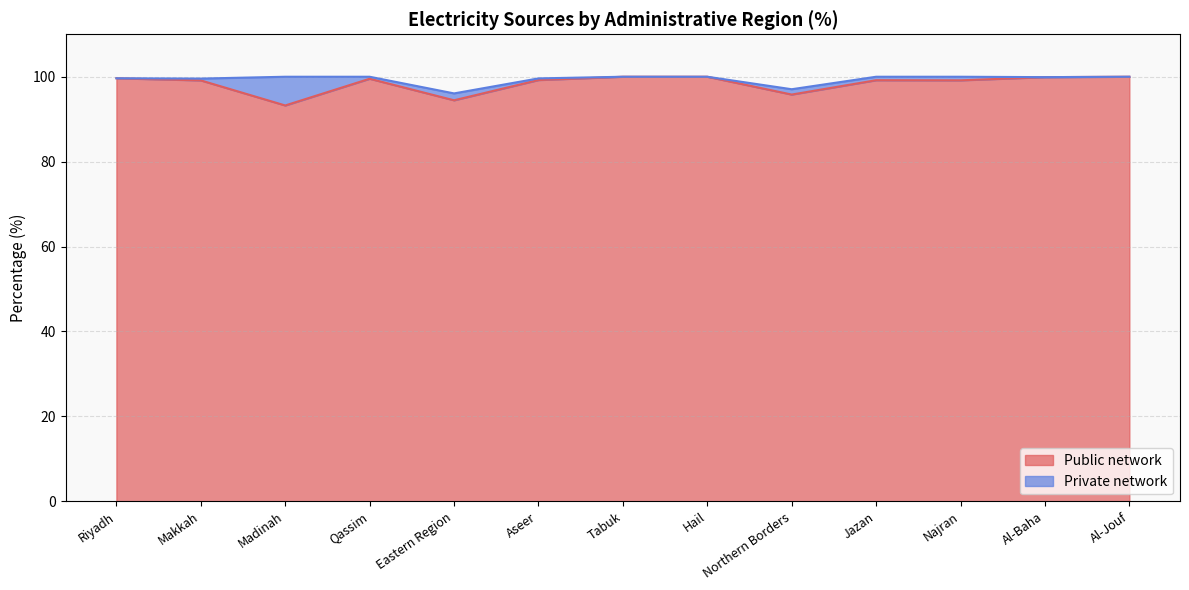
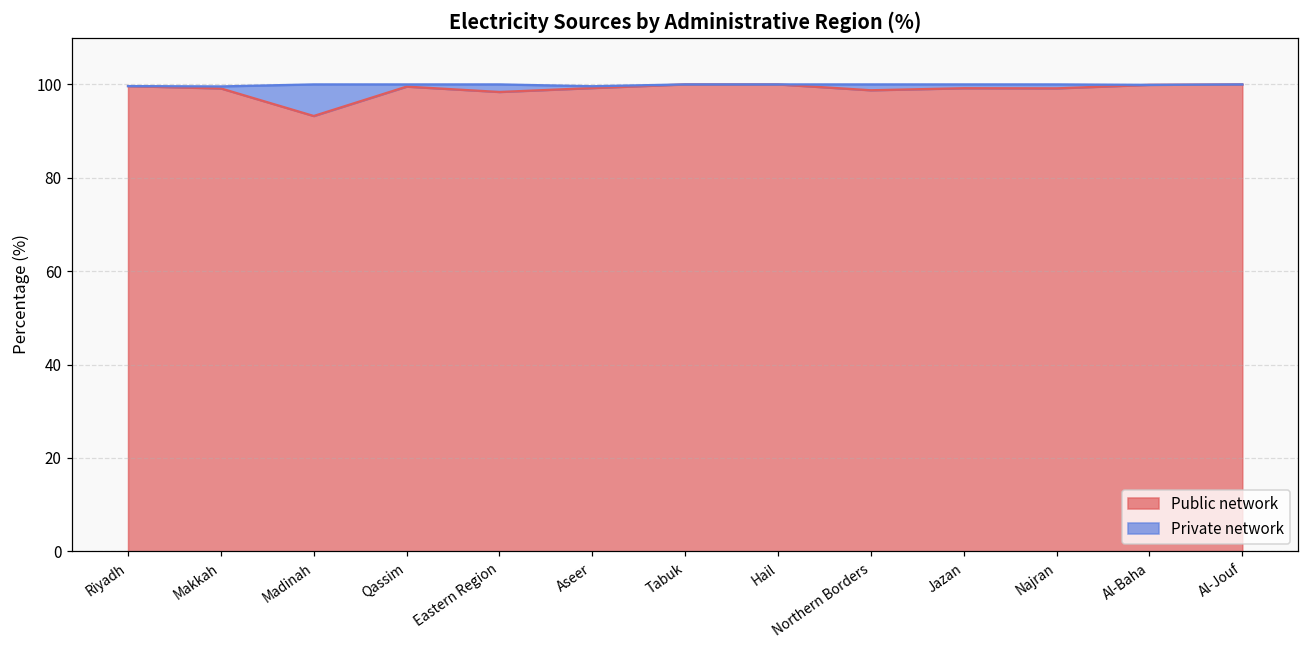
  {
    "Public network": {
      "Madinah": 93,
-     "Eastern Region": 94,
-     "Northern Borders": 96,
+     "Eastern Region": 98,
+     "Northern Borders": 99,
      "Jazan": 99,
      "Najran": 99
    },
    "Private network": {
      "Madinah": 7,
      "Eastern Region": 2,
      "Northern Borders": 1,
      "Jazan": 1,
      "Najran": 1
    }
  }
